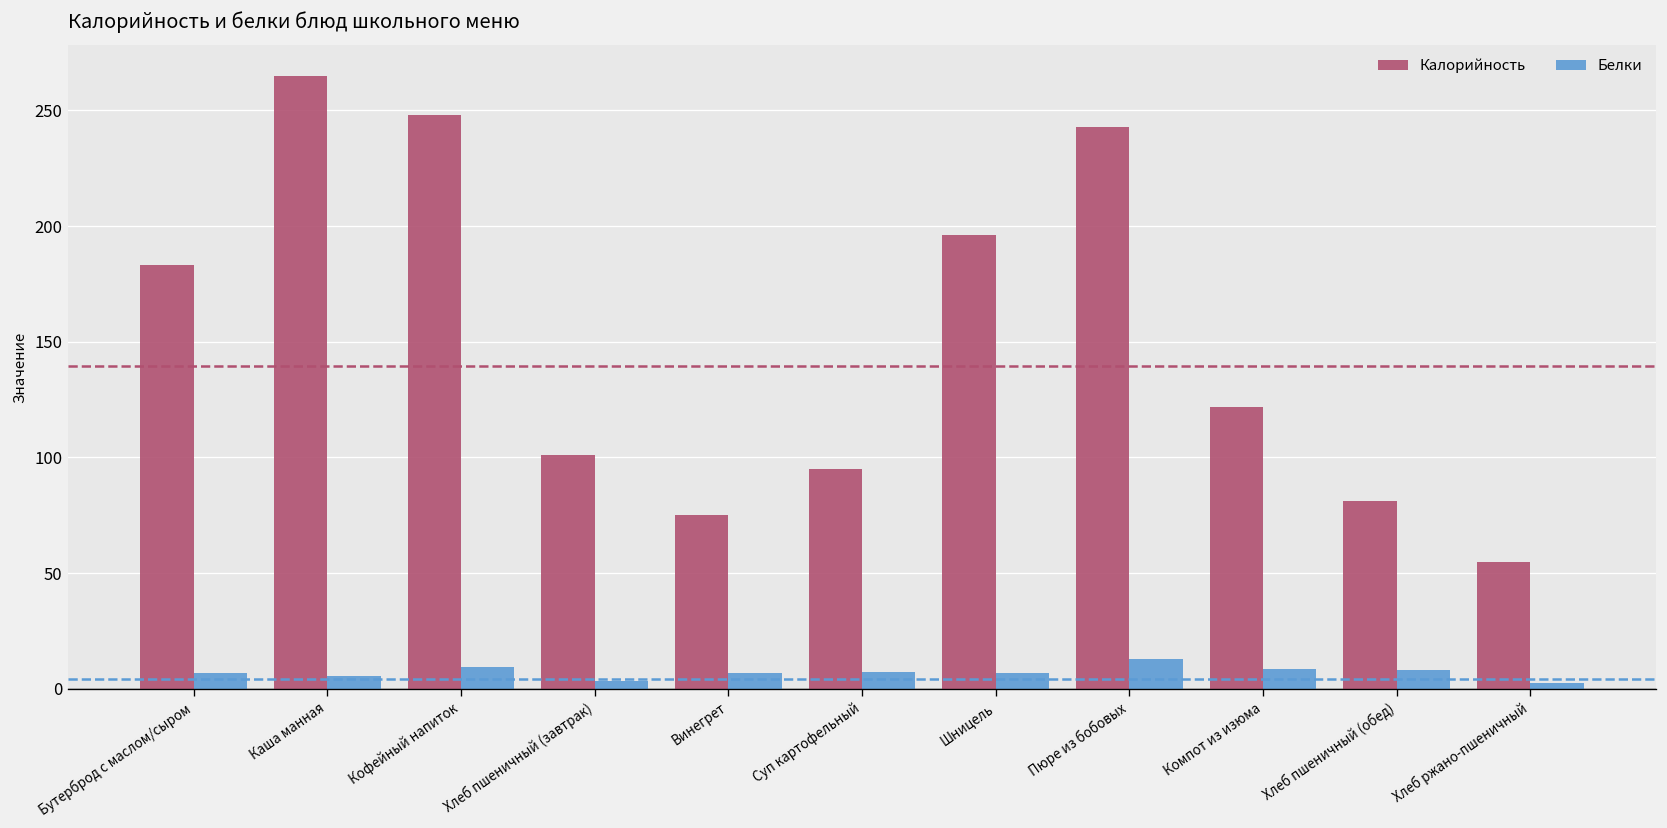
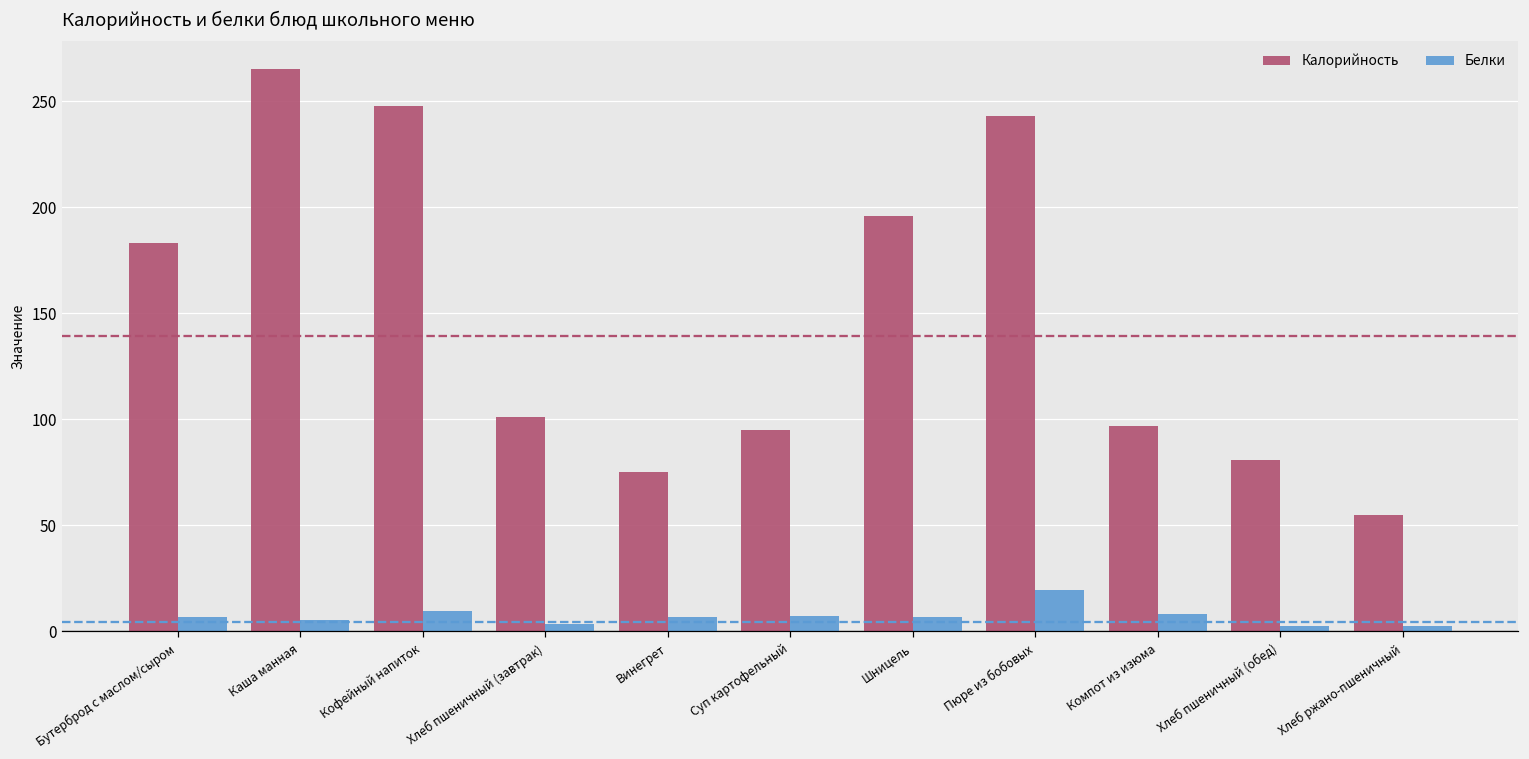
  {
    "Калорийность": {
      "Бутерброд с маслом/сыром": 183,
      "Каша манная": 265,
      "Кофейный напиток": 248,
      "Хлеб пшеничный (завтрак)": 101,
      "Винегрет": 75,
      "Суп картофельный": 95,
      "Шницель": 196,
      "Пюре из бобовых": 243,
-     "Компот из изюма": 122,
+     "Компот из изюма": 97,
      "Хлеб пшеничный (обед)": 81,
      "Хлеб ржано-пшеничный": 55
    },
    "Белки": {
      "Бутерброд с маслом/сыром": 7,
      "Каша манная": 6,
      "Кофейный напиток": 9,
      "Хлеб пшеничный (завтрак)": 3,
      "Винегрет": 7,
      "Суп картофельный": 7,
      "Шницель": 7,
-     "Пюре из бобовых": 13,
+     "Пюре из бобовых": 19,
      "Компот из изюма": 8,
-     "Хлеб пшеничный (обед)": 8,
+     "Хлеб пшеничный (обед)": 2,
      "Хлеб ржано-пшеничный": 2
    }
  }
